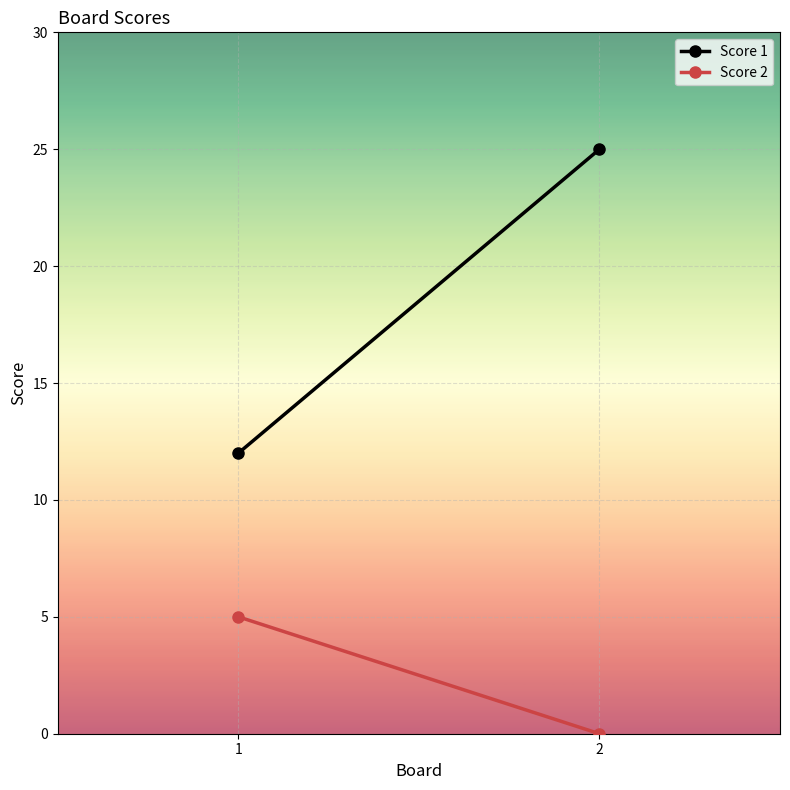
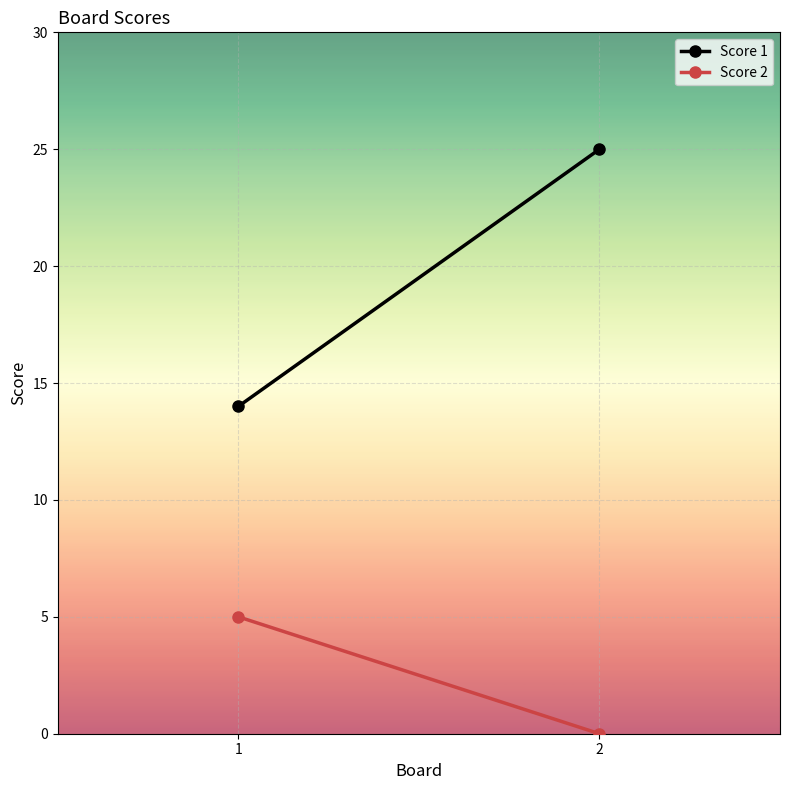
  {
    "Score 1": {
-     "1": 12,
+     "1": 14,
      "2": 25
    },
    "Score 2": {
      "1": 5,
      "2": 0
    }
  }
